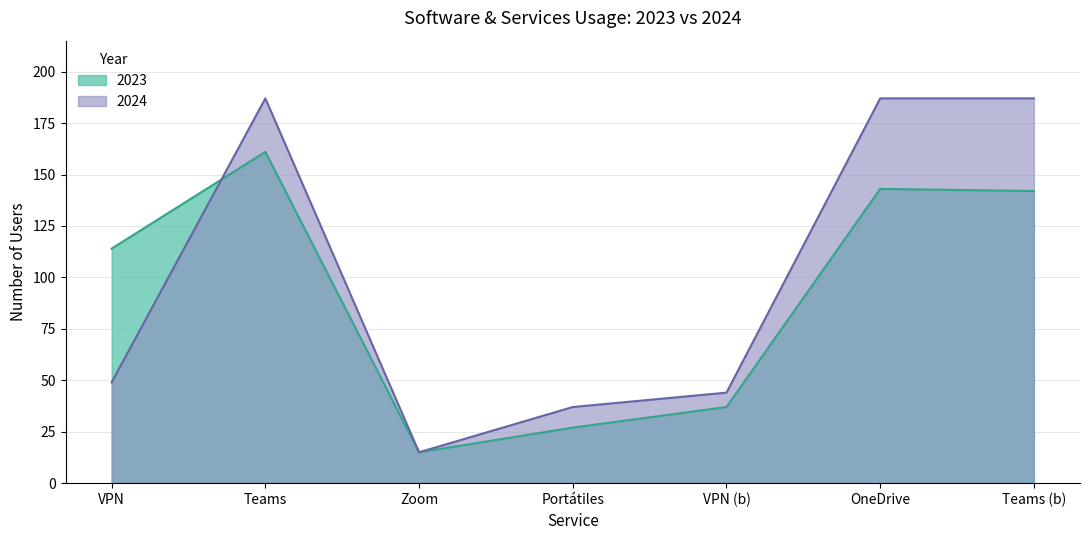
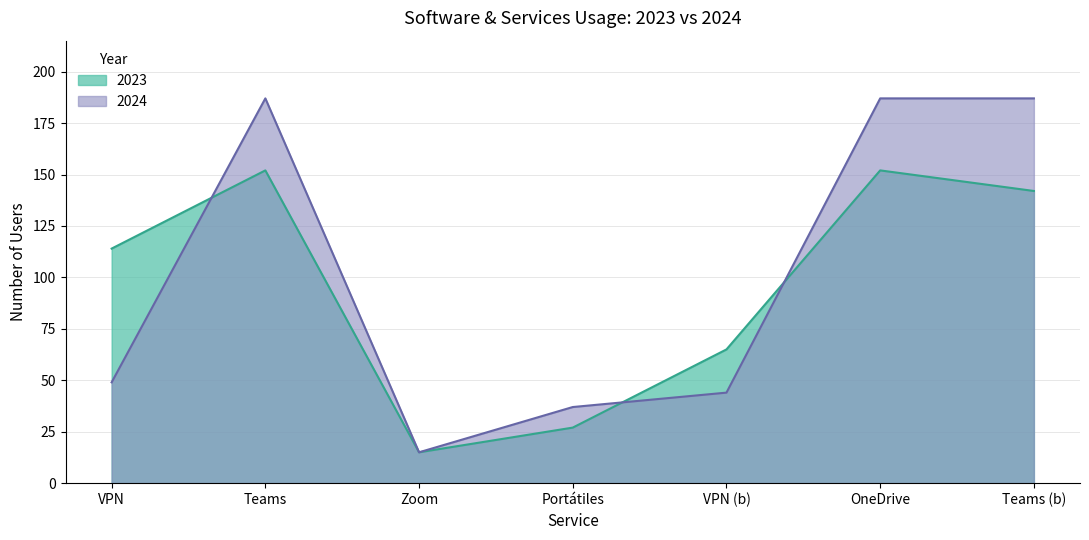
  {
    "2023": {
      "VPN": 114,
-     "Teams": 161,
+     "Teams": 152,
      "Portátiles": 27,
-     "VPN (b)": 37,
-     "OneDrive": 143,
+     "VPN (b)": 65,
+     "OneDrive": 152,
      "Teams (b)": 142
    },
    "2024": {
      "VPN": 49,
      "Teams": 187,
      "Portátiles": 37,
      "VPN (b)": 44,
      "OneDrive": 187,
      "Teams (b)": 187
    }
  }
